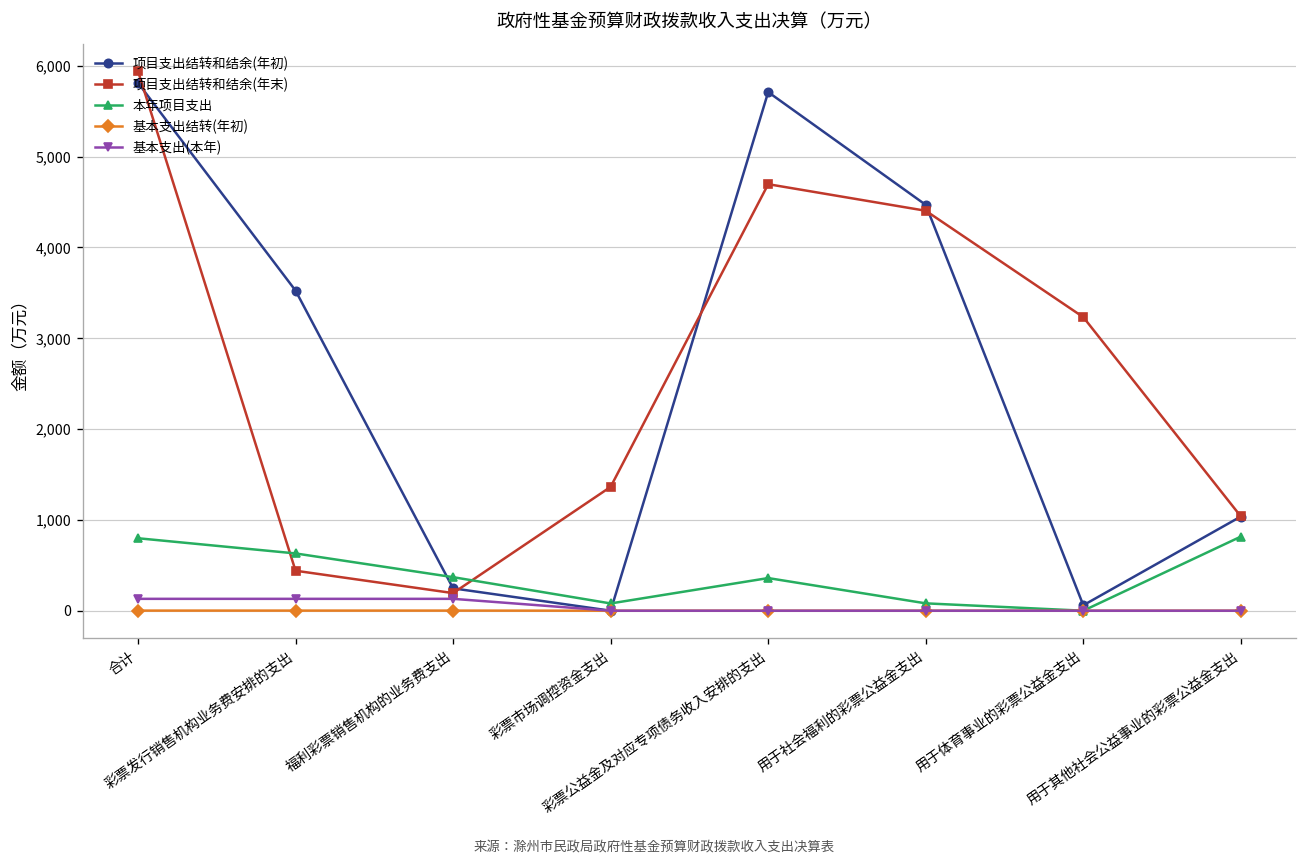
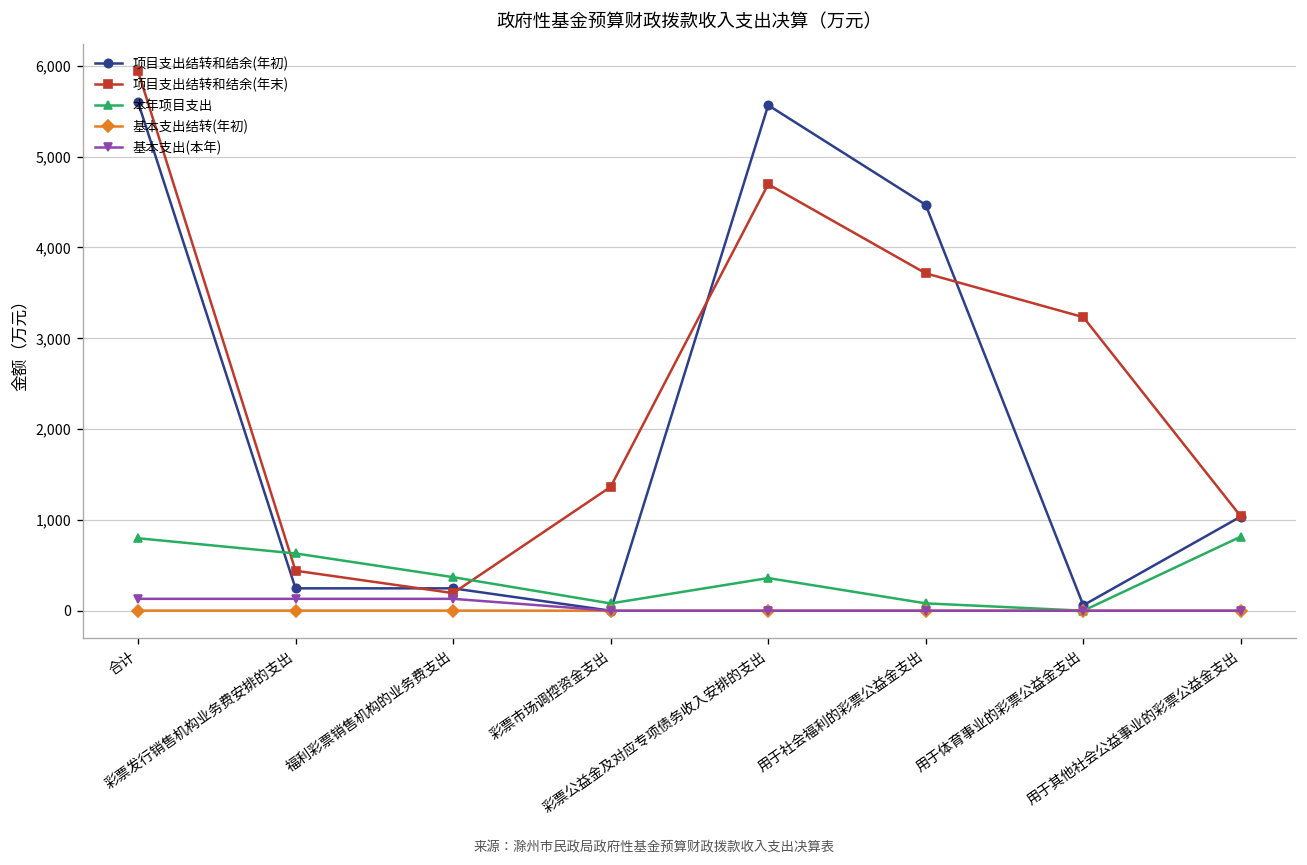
  {
    "项目支出结转和结余(年初)": {
-     "合计": "5,800",
-     "彩票发行销售机构业务费安排的支出": "3,500",
+     "合计": "5,600",
+     "彩票发行销售机构业务费安排的支出": "200",
      "福利彩票销售机构的业务费支出": "200",
-     "彩票公益金及对应专项债务收入安排的支出": "5,700",
+     "彩票公益金及对应专项债务收入安排的支出": "5,600",
      "用于社会福利的彩票公益金支出": "4,500",
      "用于体育事业的彩票公益金支出": "100"
    },
    "项目支出结转和结余(年末)": {
      "合计": "5,900",
      "彩票发行销售机构业务费安排的支出": "400",
      "福利彩票销售机构的业务费支出": "200",
      "彩票市场调控资金支出": "1,400",
      "彩票公益金及对应专项债务收入安排的支出": "4,700",
-     "用于社会福利的彩票公益金支出": "4,400",
+     "用于社会福利的彩票公益金支出": "3,700",
      "用于体育事业的彩票公益金支出": "3,200"
    },
    "本年项目支出": {
      "合计": "800",
      "彩票发行销售机构业务费安排的支出": "600",
      "福利彩票销售机构的业务费支出": "400",
      "彩票市场调控资金支出": "100",
      "彩票公益金及对应专项债务收入安排的支出": "400",
      "用于社会福利的彩票公益金支出": "100",
      "用于其他社会公益事业的彩票公益金支出": "800"
    },
    "基本支出结转(年初)": {
      "合计": "0",
      "彩票发行销售机构业务费安排的支出": "0",
      "福利彩票销售机构的业务费支出": "0"
    },
    "基本支出(本年)": {
      "合计": "100",
      "彩票发行销售机构业务费安排的支出": "100",
      "福利彩票销售机构的业务费支出": "100"
    }
  }
